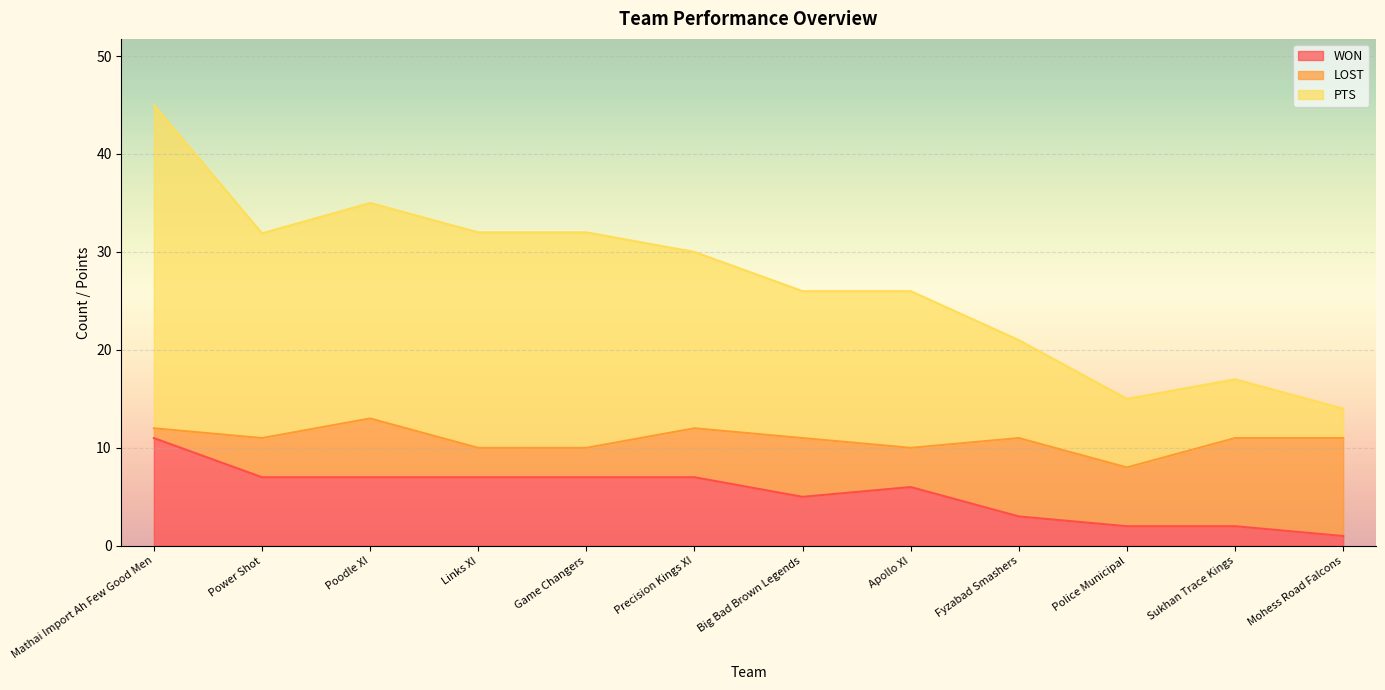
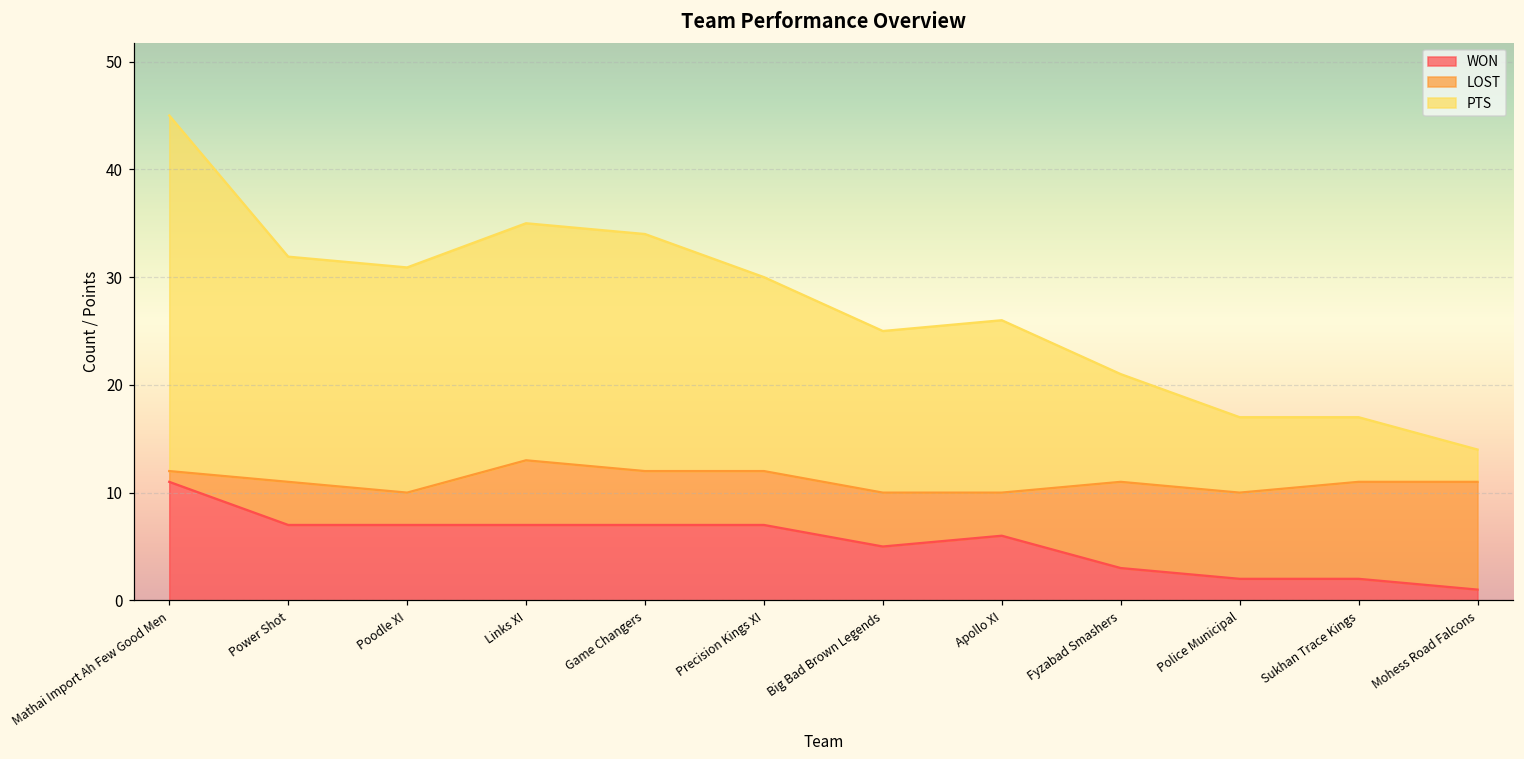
  {
    "WON": {
      "Mathai Import Ah Few Good Men": 11,
      "Power Shot": 7,
      "Poodle XI": 7,
      "Links XI": 7,
      "Game Changers": 7,
      "Precision Kings XI": 7,
      "Big Bad Brown Legends": 5,
      "Apollo XI": 6,
      "Fyzabad Smashers": 3,
      "Police Municipal": 2,
      "Sukhan Trace Kings": 2,
      "Mohess Road Falcons": 1
    },
    "LOST": {
      "Mathai Import Ah Few Good Men": 1,
      "Power Shot": 4,
-     "Poodle XI": 6,
-     "Links XI": 3,
-     "Game Changers": 3,
+     "Poodle XI": 3,
+     "Links XI": 6,
+     "Game Changers": 5,
      "Precision Kings XI": 5,
-     "Big Bad Brown Legends": 6,
+     "Big Bad Brown Legends": 5,
      "Apollo XI": 4,
      "Fyzabad Smashers": 8,
-     "Police Municipal": 6,
+     "Police Municipal": 8,
      "Sukhan Trace Kings": 9,
      "Mohess Road Falcons": 10
    },
    "PTS": {
      "Mathai Import Ah Few Good Men": 33,
      "Power Shot": 21,
-     "Poodle XI": 22,
+     "Poodle XI": 21,
      "Links XI": 22,
      "Game Changers": 22,
      "Precision Kings XI": 18,
      "Big Bad Brown Legends": 15,
      "Apollo XI": 16,
      "Fyzabad Smashers": 10,
      "Police Municipal": 7,
      "Sukhan Trace Kings": 6,
      "Mohess Road Falcons": 3
    }
  }
